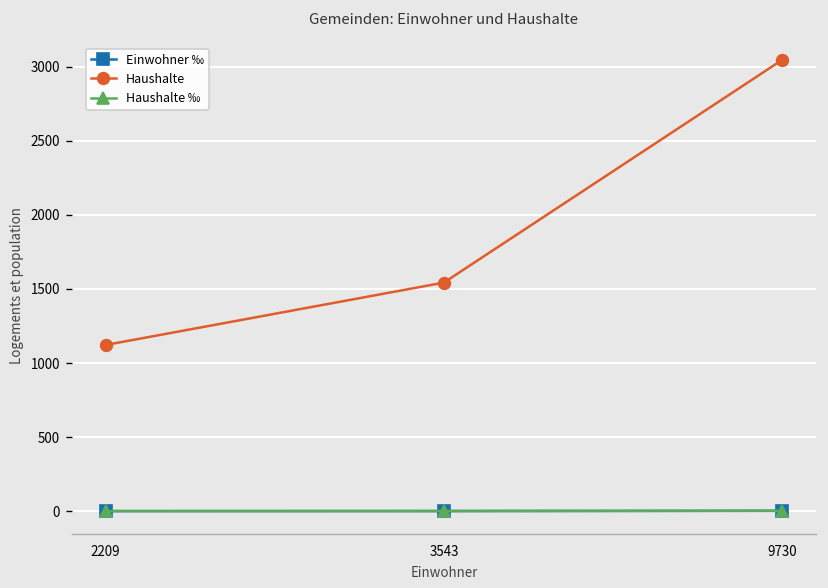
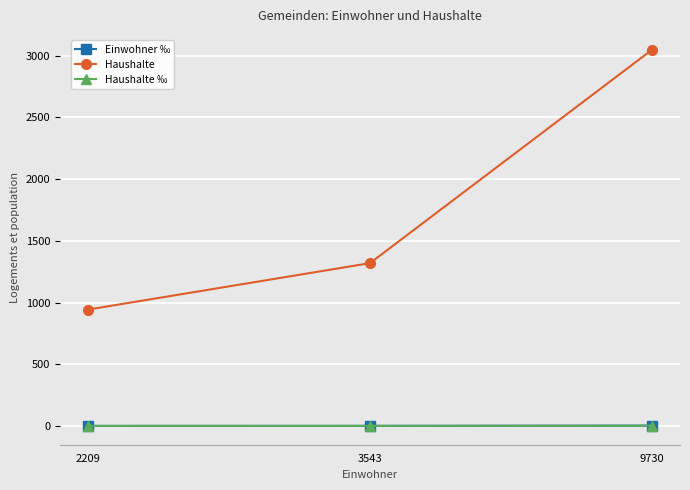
  {
    "Haushalte ‰": {
      "2209": 0,
      "3543": 0,
      "9730": 0
    },
    "Haushalte": {
-     "2209": 1120,
-     "3543": 1540,
+     "2209": 940,
+     "3543": 1320,
      "9730": 3050
    }
  }
